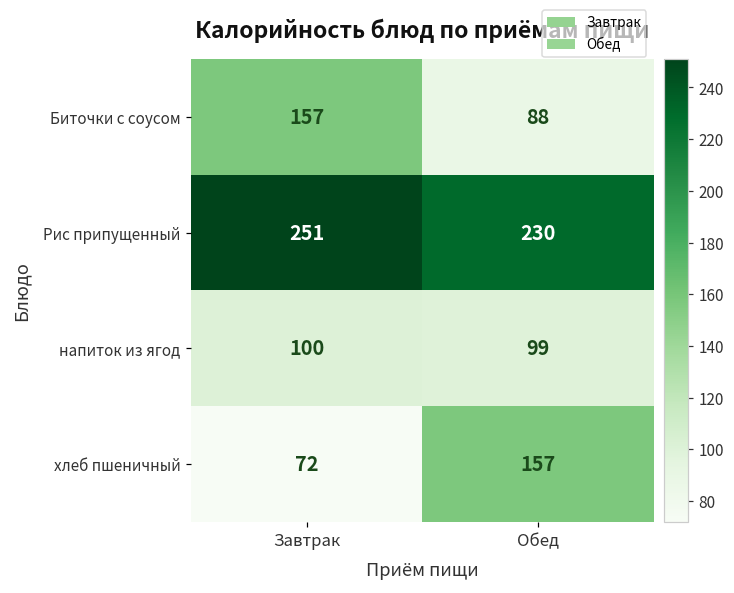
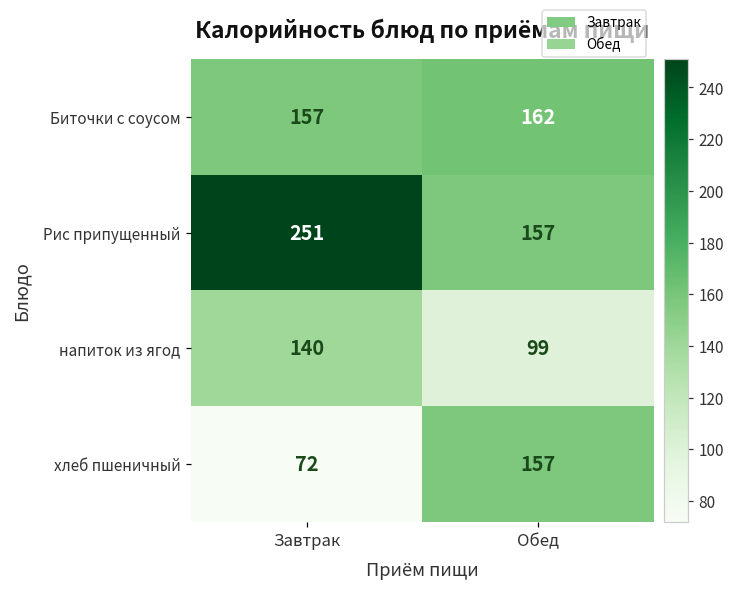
  {
    "Биточки с соусом": {
      "Завтрак": 157,
-     "Обед": 88
+     "Обед": 162
    },
    "Рис припущенный": {
      "Завтрак": 251,
-     "Обед": 230
+     "Обед": 157
    },
    "напиток из ягод": {
-     "Завтрак": 100,
+     "Завтрак": 140,
      "Обед": 99
    },
    "хлеб пшеничный": {
      "Завтрак": 72,
      "Обед": 157
    }
  }
